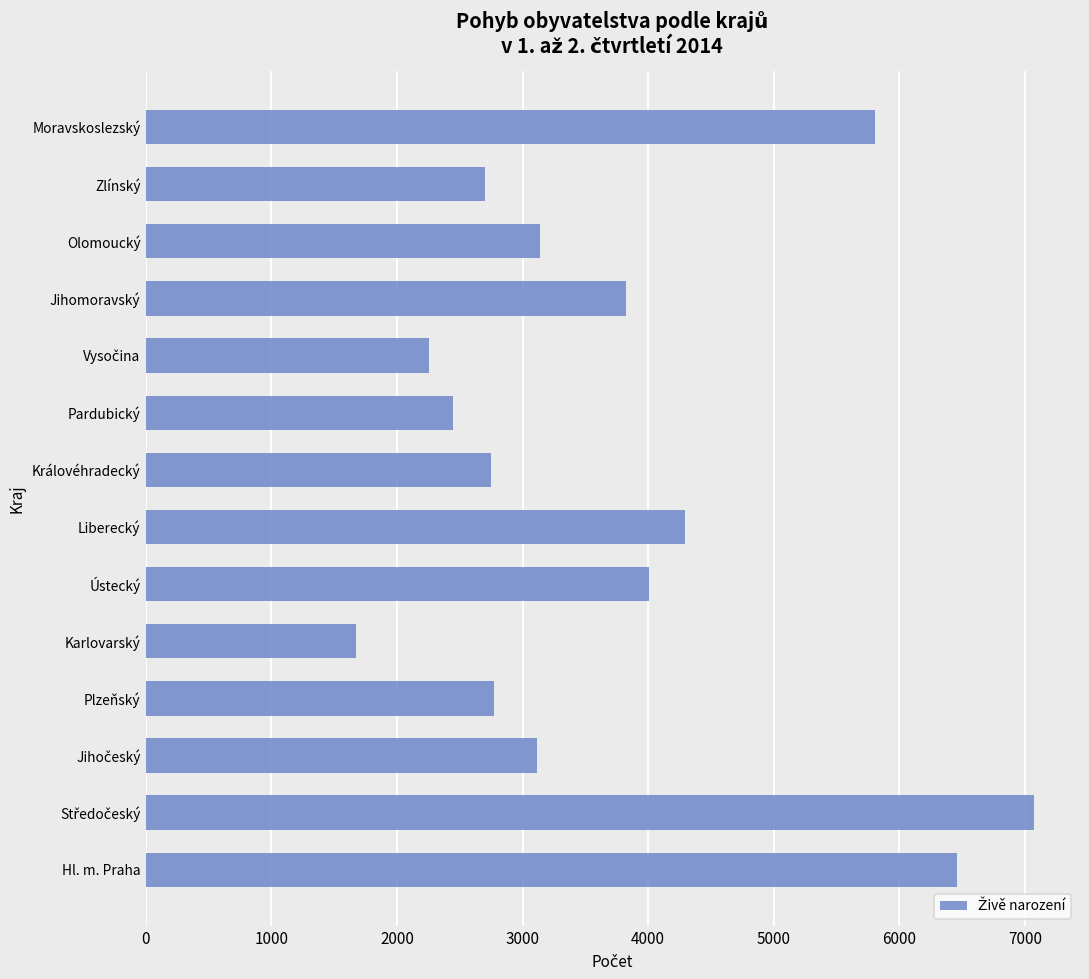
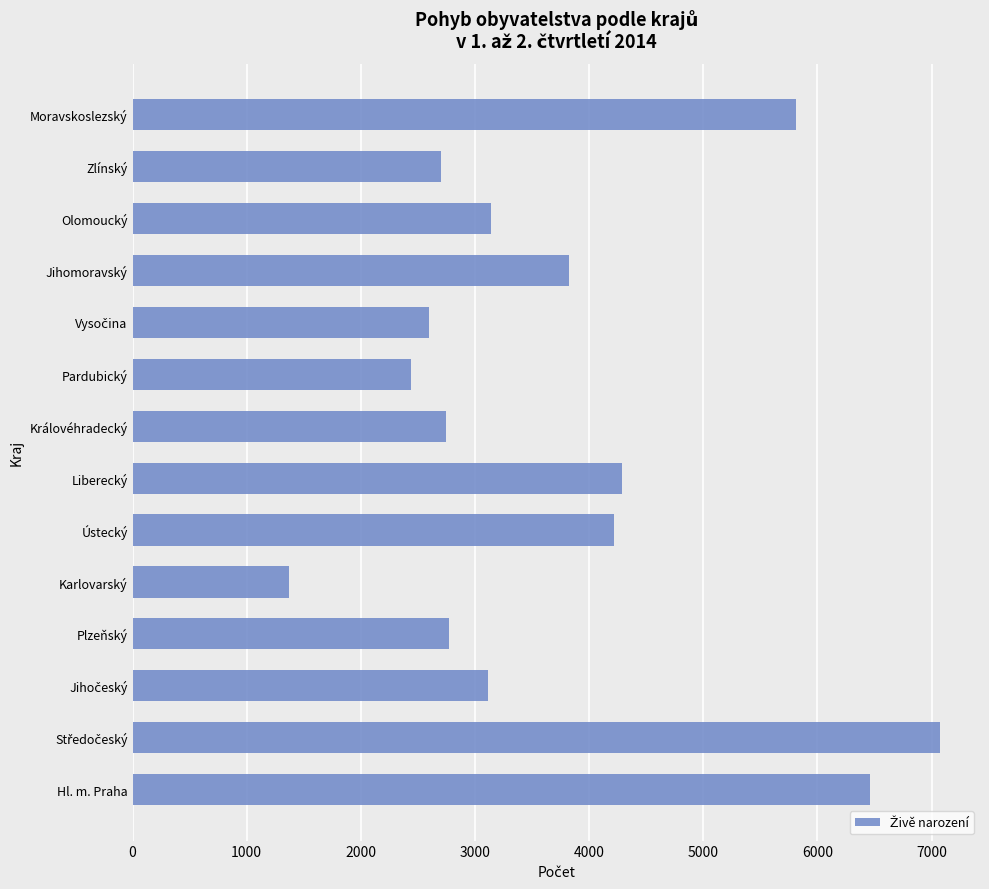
  {
    "Moravskoslezský": 5810,
    "Zlínský": 2700,
    "Olomoucký": 3140,
    "Jihomoravský": 3820,
-   "Vysočina": 2260,
+   "Vysočina": 2600,
    "Pardubický": 2440,
    "Královéhradecký": 2750,
    "Liberecký": 4290,
-   "Ústecký": 4010,
-   "Karlovarský": 1670,
+   "Ústecký": 4220,
+   "Karlovarský": 1370,
    "Plzeňský": 2770,
    "Jihočeský": 3120,
    "Středočeský": 7070,
    "Hl. m. Praha": 6460
  }
